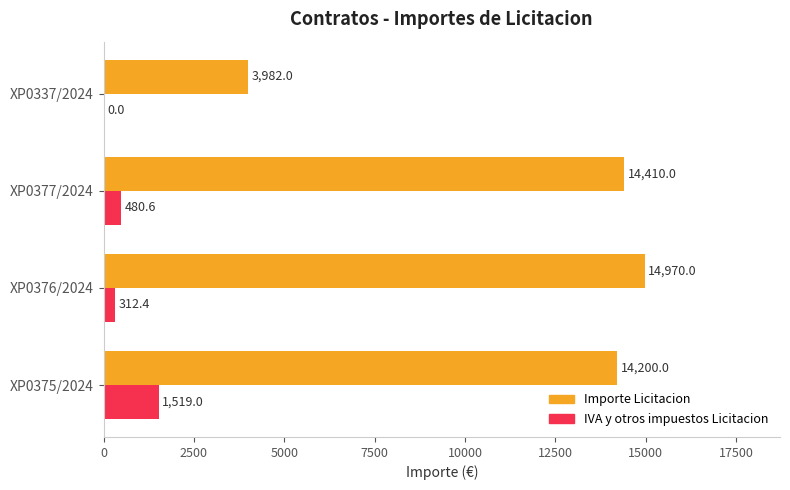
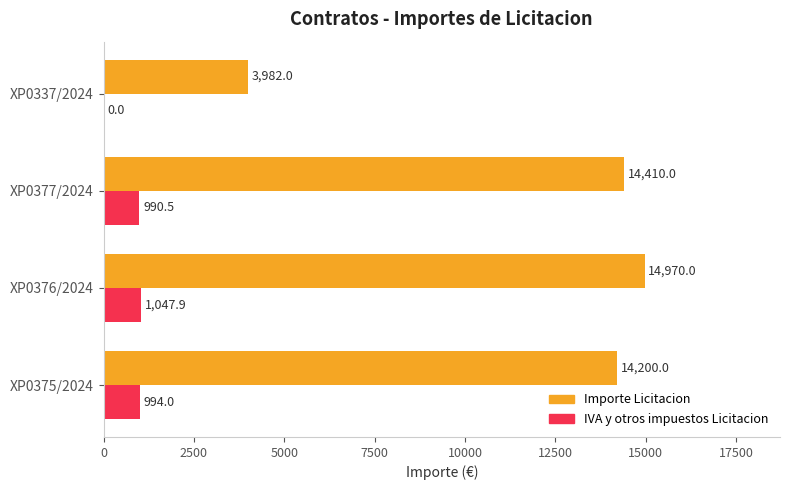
  {
    "Importe Licitacion": {
      "XP0337/2024": "3,982.0",
      "XP0377/2024": "14,410.0",
      "XP0376/2024": "14,970.0",
      "XP0375/2024": "14,200.0"
    },
    "IVA y otros impuestos Licitacion": {
      "XP0337/2024": "0.0",
-     "XP0377/2024": "480.6",
-     "XP0376/2024": "312.4",
-     "XP0375/2024": "1,519.0"
+     "XP0377/2024": "990.5",
+     "XP0376/2024": "1,047.9",
+     "XP0375/2024": "994.0"
    }
  }
